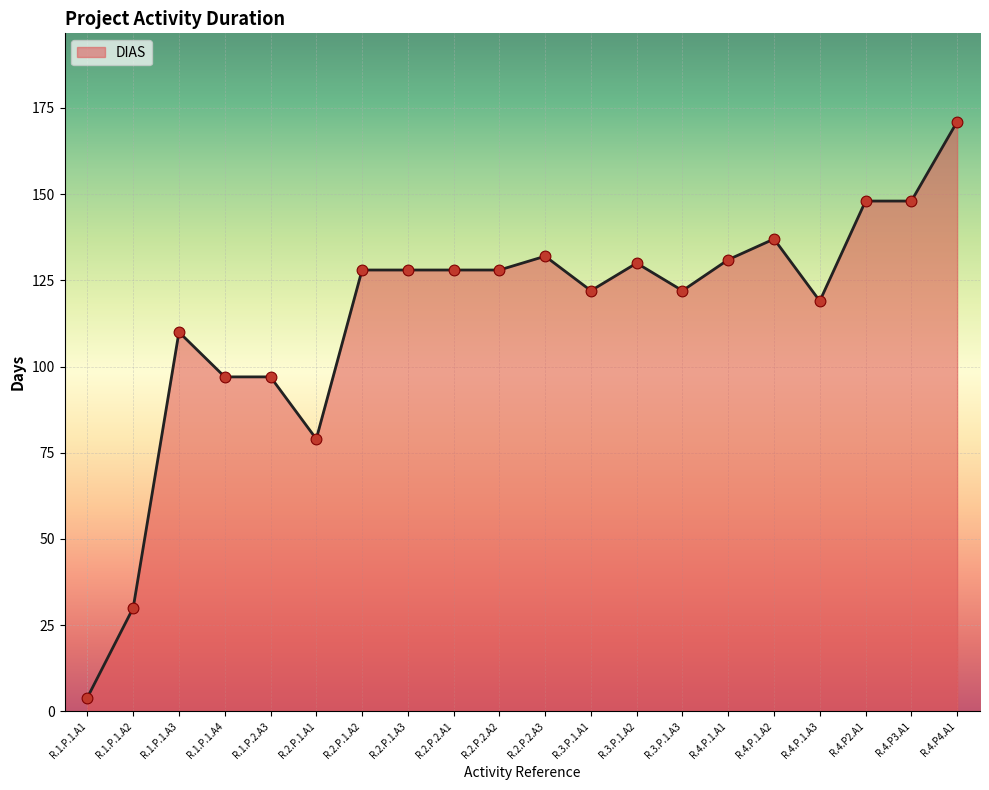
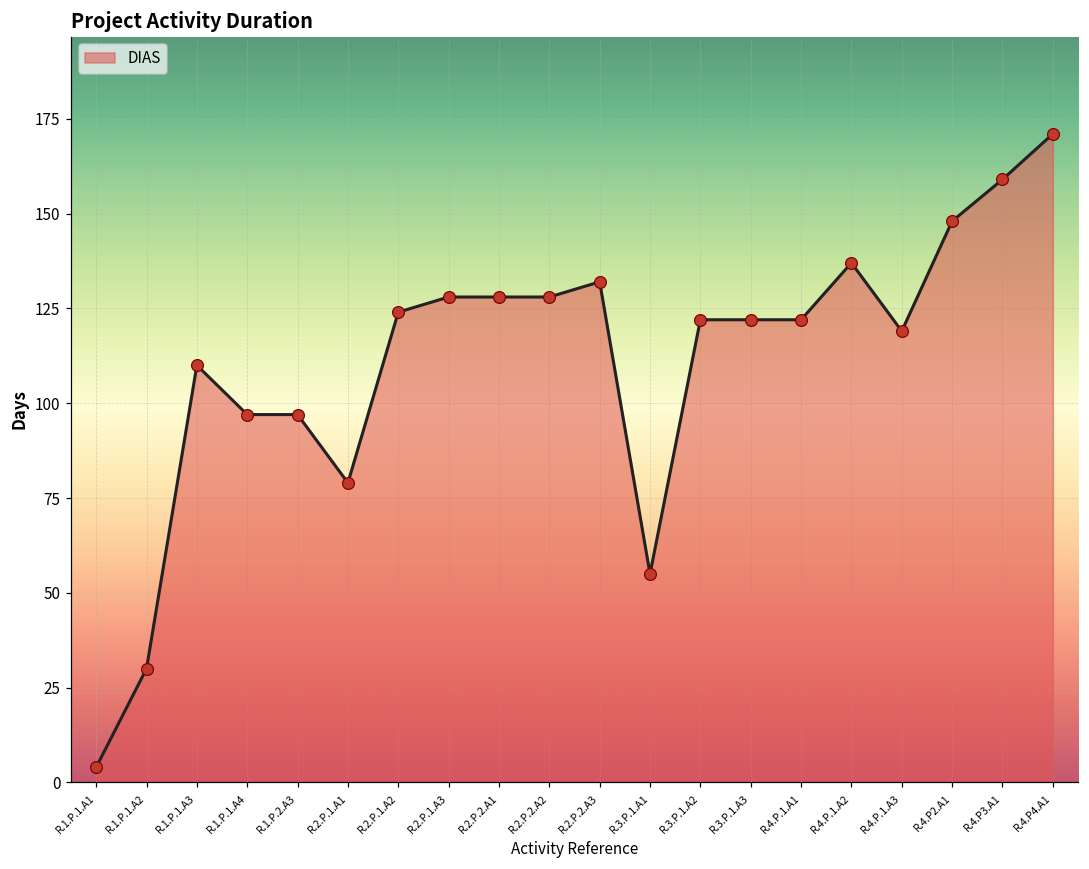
  {
    "R.1.P.1.A1": 4,
    "R.1.P.1.A2": 30,
    "R.1.P.1.A3": 110,
    "R.1.P.1.A4": 97,
    "R.1.P.2.A3": 97,
    "R.2.P.1.A1": 79,
-   "R.2.P.1.A2": 128,
+   "R.2.P.1.A2": 124,
    "R.2.P.1.A3": 128,
    "R.2.P.2.A1": 128,
    "R.2.P.2.A2": 128,
    "R.2.P.2.A3": 132,
-   "R.3.P.1.A1": 122,
-   "R.3.P.1.A2": 130,
+   "R.3.P.1.A1": 55,
+   "R.3.P.1.A2": 122,
    "R.3.P.1.A3": 122,
-   "R.4.P.1.A1": 131,
+   "R.4.P.1.A1": 122,
    "R.4.P.1.A2": 137,
    "R.4.P.1.A3": 119,
    "R.4.P2.A1": 148,
-   "R.4.P3.A1": 148,
+   "R.4.P3.A1": 159,
    "R.4.P4.A1": 171
  }
